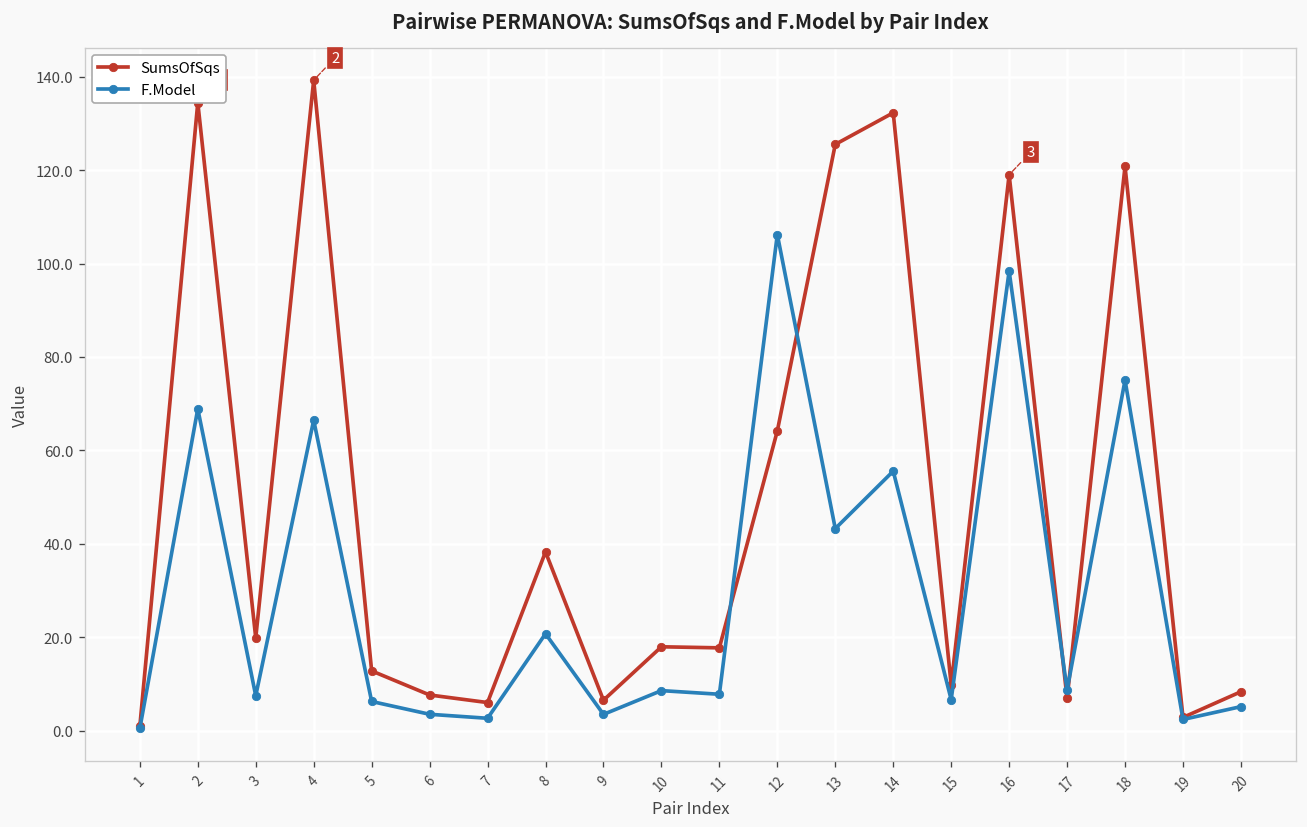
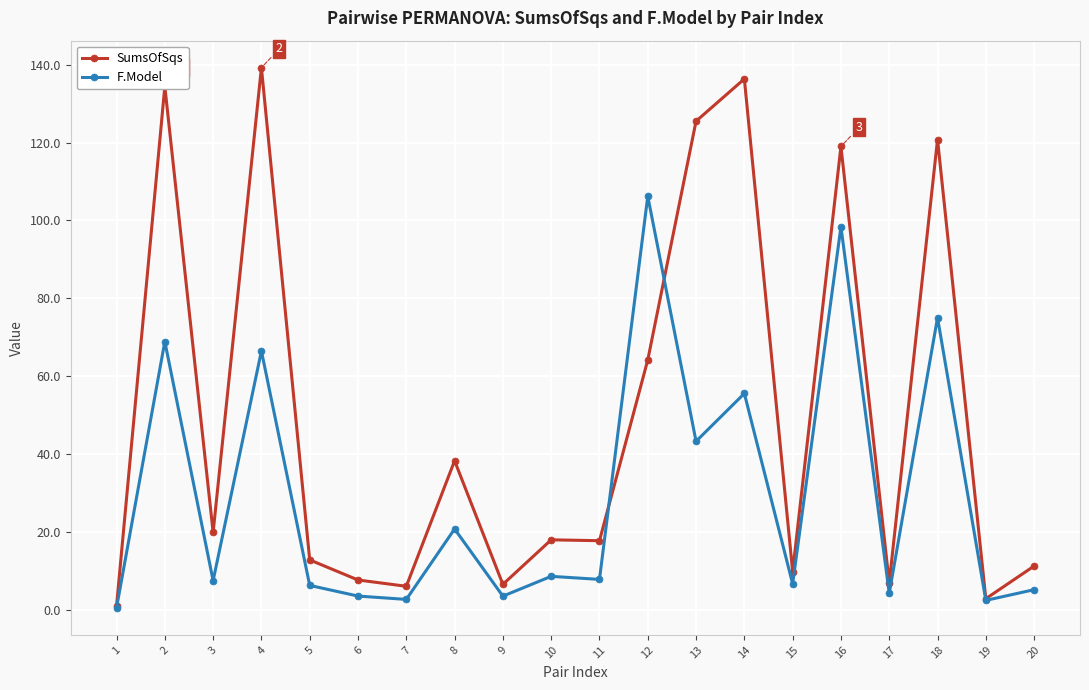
  {
    "SumsOfSqs": {
      "3": 20,
      "4": 139,
      "5": 13,
      "6": 8,
      "7": 6,
      "8": 38,
      "9": 7,
      "10": 18,
      "11": 18,
      "12": 64,
      "13": 126,
-     "14": 132,
+     "14": 136,
      "15": 10,
      "16": 119,
      "17": 7,
      "18": 121,
-     "20": 8
+     "20": 11
    },
    "F.Model": {
      "2": 69,
      "3": 7,
      "4": 66,
      "5": 6,
      "6": 4,
      "7": 3,
      "8": 21,
      "9": 3,
      "10": 9,
      "11": 8,
      "12": 106,
      "13": 43,
      "14": 56,
      "15": 7,
      "16": 98,
-     "17": 9,
+     "17": 4,
      "18": 75,
      "20": 5
    }
  }
